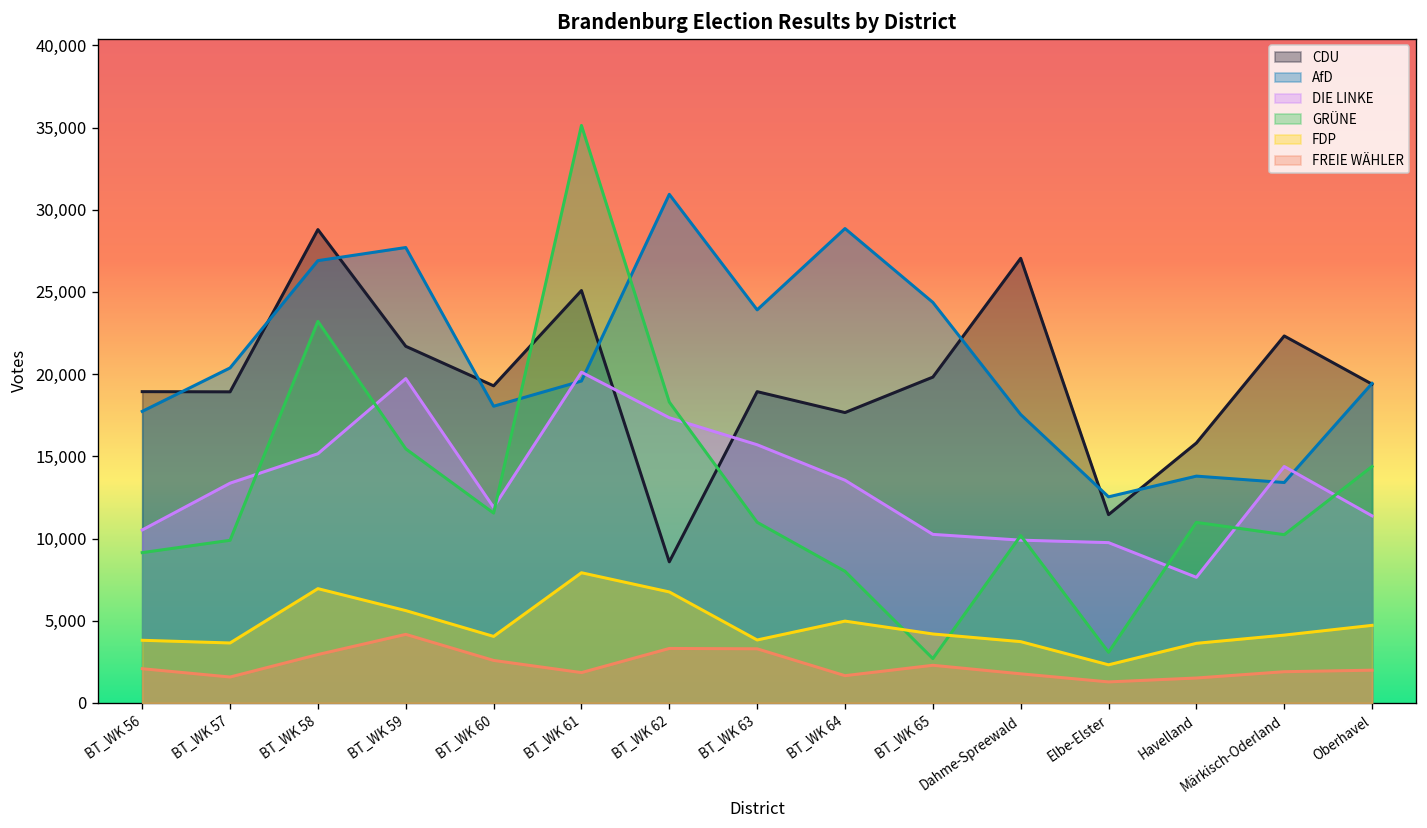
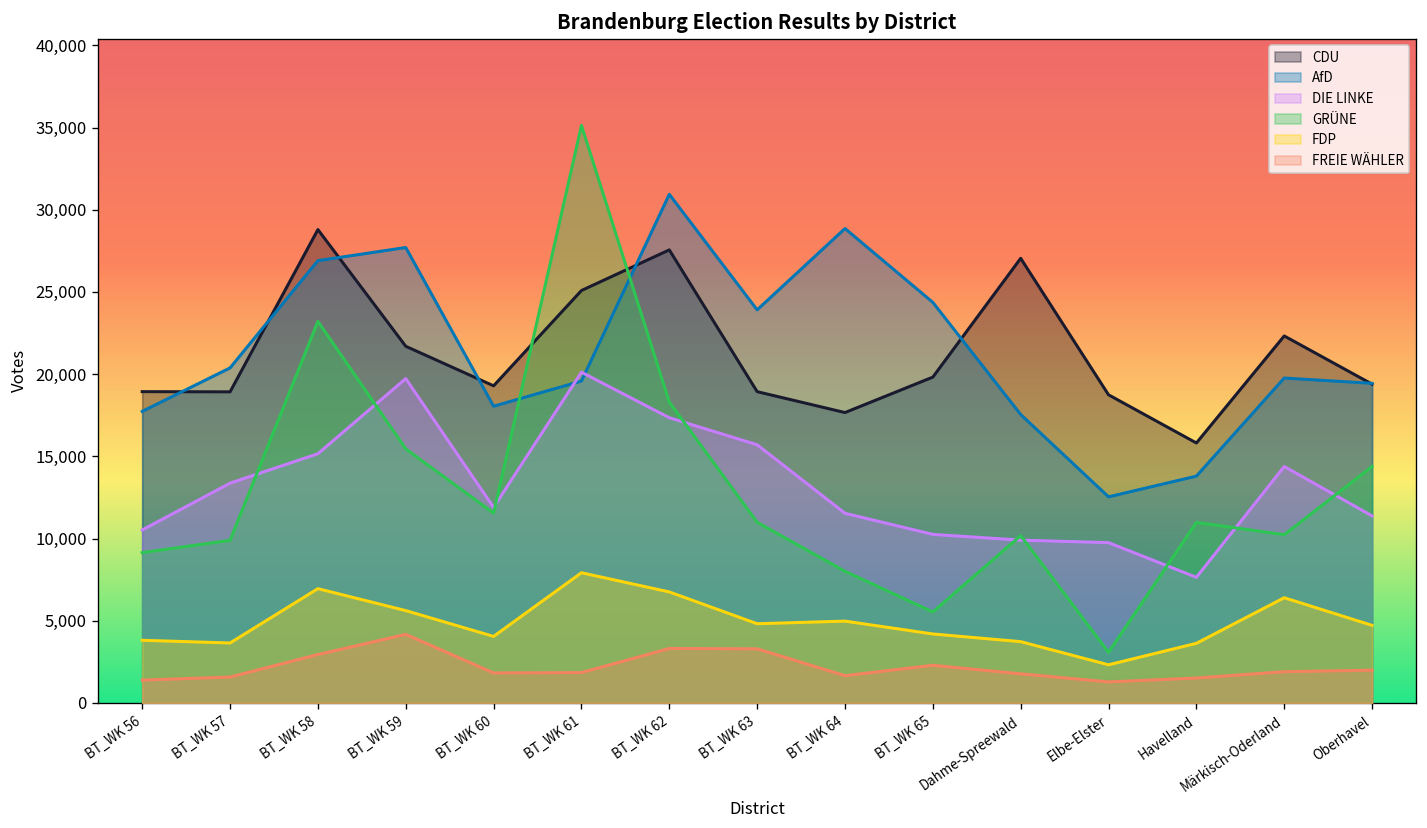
  {
    "CDU": {
      "BT_WK 56": "18,900",
      "BT_WK 57": "18,900",
      "BT_WK 58": "28,800",
      "BT_WK 59": "21,700",
      "BT_WK 60": "19,300",
      "BT_WK 61": "25,100",
-     "BT_WK 62": "8,600",
+     "BT_WK 62": "27,600",
      "BT_WK 63": "18,900",
      "BT_WK 64": "17,700",
      "BT_WK 65": "19,800",
      "Dahme-Spreewald": "27,000",
-     "Elbe-Elster": "11,500",
+     "Elbe-Elster": "18,700",
      "Havelland": "15,800",
      "Märkisch-Oderland": "22,300"
    },
    "AfD": {
      "BT_WK 56": "17,700",
      "BT_WK 57": "20,400",
      "BT_WK 58": "26,900",
      "BT_WK 59": "27,700",
      "BT_WK 60": "18,000",
      "BT_WK 61": "19,600",
      "BT_WK 62": "30,900",
      "BT_WK 63": "23,900",
      "BT_WK 64": "28,900",
      "BT_WK 65": "24,400",
      "Dahme-Spreewald": "17,500",
      "Elbe-Elster": "12,500",
      "Havelland": "13,800",
-     "Märkisch-Oderland": "13,400"
+     "Märkisch-Oderland": "19,800"
    },
    "DIE LINKE": {
      "BT_WK 56": "10,500",
      "BT_WK 57": "13,400",
      "BT_WK 58": "15,200",
      "BT_WK 59": "19,700",
      "BT_WK 60": "11,900",
      "BT_WK 61": "20,100",
      "BT_WK 62": "17,300",
      "BT_WK 63": "15,700",
-     "BT_WK 64": "13,500",
+     "BT_WK 64": "11,500",
      "BT_WK 65": "10,300",
      "Dahme-Spreewald": "9,900",
      "Elbe-Elster": "9,800",
      "Havelland": "7,600",
      "Märkisch-Oderland": "14,400",
      "Oberhavel": "11,400"
    },
    "GRÜNE": {
      "BT_WK 56": "9,100",
      "BT_WK 57": "9,900",
      "BT_WK 58": "23,200",
      "BT_WK 59": "15,500",
      "BT_WK 60": "11,500",
      "BT_WK 61": "35,100",
      "BT_WK 62": "18,300",
      "BT_WK 63": "11,000",
      "BT_WK 64": "8,000",
-     "BT_WK 65": "2,700",
+     "BT_WK 65": "5,500",
      "Dahme-Spreewald": "10,200",
      "Elbe-Elster": "3,100",
      "Havelland": "11,000",
      "Märkisch-Oderland": "10,200",
      "Oberhavel": "14,400"
    },
    "FDP": {
      "BT_WK 56": "3,800",
      "BT_WK 57": "3,700",
      "BT_WK 58": "7,000",
      "BT_WK 59": "5,600",
      "BT_WK 60": "4,100",
      "BT_WK 61": "7,900",
      "BT_WK 62": "6,800",
-     "BT_WK 63": "3,800",
+     "BT_WK 63": "4,800",
      "BT_WK 64": "5,000",
      "BT_WK 65": "4,200",
      "Dahme-Spreewald": "3,700",
      "Elbe-Elster": "2,300",
      "Havelland": "3,600",
-     "Märkisch-Oderland": "4,100",
+     "Märkisch-Oderland": "6,400",
      "Oberhavel": "4,700"
    },
    "FREIE WÄHLER": {
-     "BT_WK 56": "2,100",
+     "BT_WK 56": "1,400",
      "BT_WK 57": "1,600",
      "BT_WK 58": "2,900",
      "BT_WK 59": "4,200",
-     "BT_WK 60": "2,600",
+     "BT_WK 60": "1,800",
      "BT_WK 61": "1,800",
      "BT_WK 62": "3,300",
      "BT_WK 63": "3,300",
      "BT_WK 64": "1,700",
      "BT_WK 65": "2,300",
      "Dahme-Spreewald": "1,800",
      "Elbe-Elster": "1,300",
      "Havelland": "1,500",
      "Märkisch-Oderland": "1,900",
      "Oberhavel": "2,000"
    }
  }
